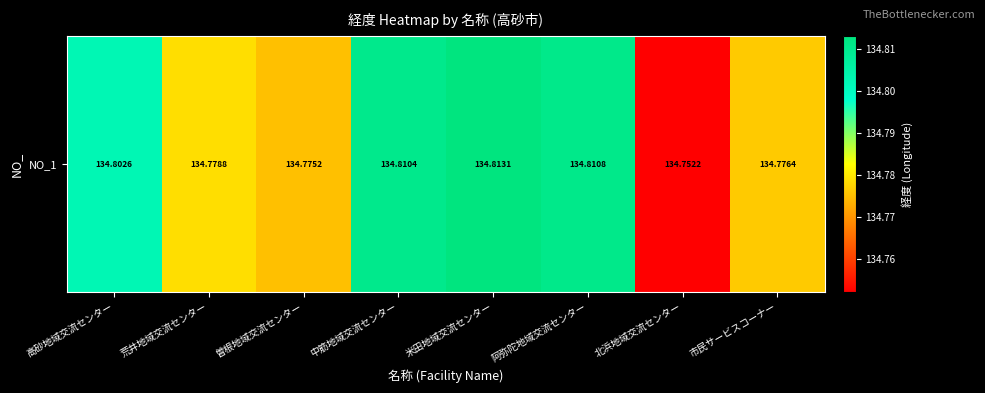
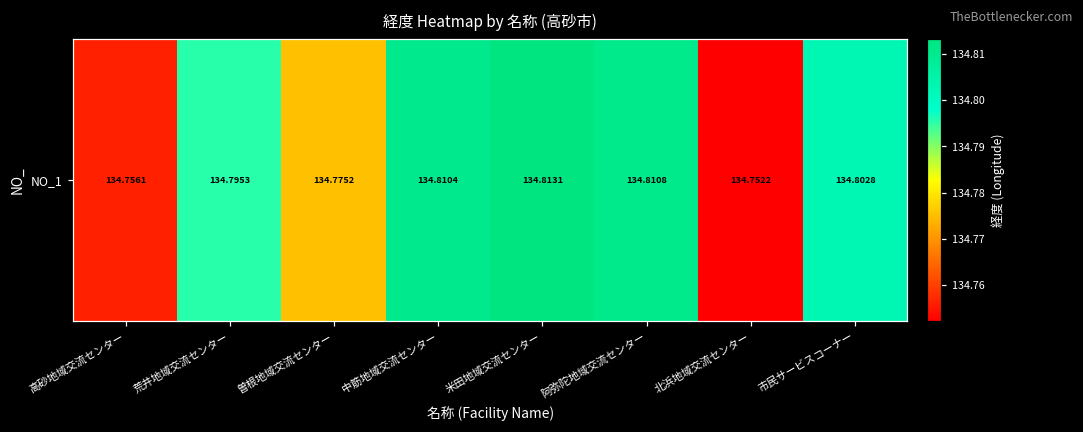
  {
    "NO_1": {
-     "高砂地域交流センター": 134.8026,
-     "荒井地域交流センター": 134.7788,
+     "高砂地域交流センター": 134.7561,
+     "荒井地域交流センター": 134.7953,
      "曽根地域交流センター": 134.7752,
      "中筋地域交流センター": 134.8104,
      "米田地域交流センター": 134.8131,
      "阿弥陀地域交流センター": 134.8108,
      "北浜地域交流センター": 134.7522,
-     "市民サービスコーナー": 134.7764
+     "市民サービスコーナー": 134.8028
    }
  }
